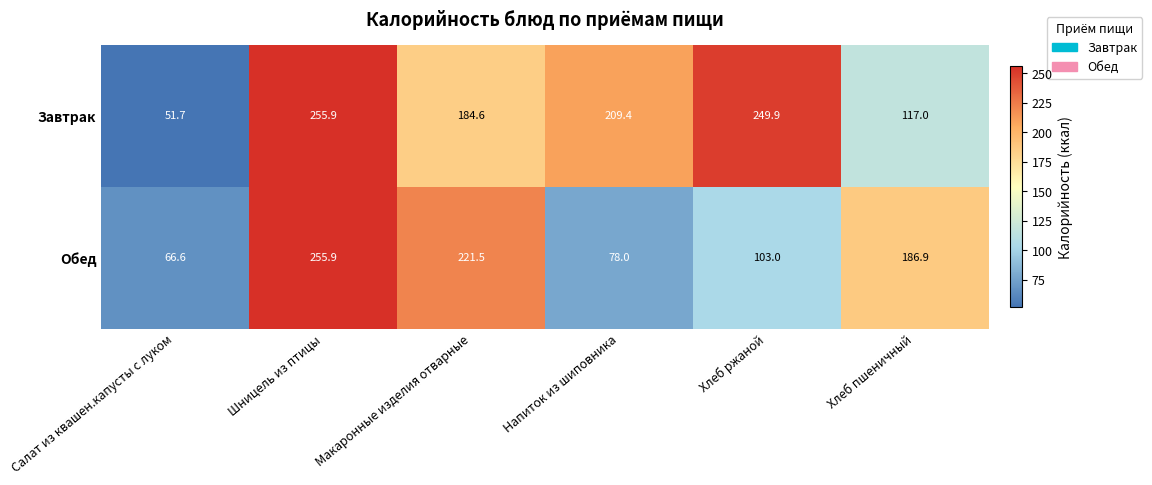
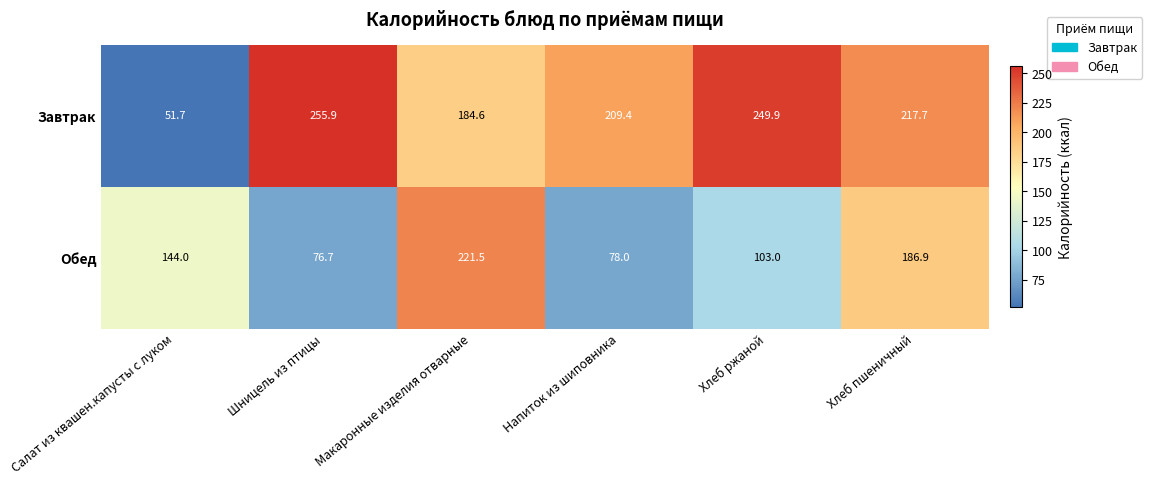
  {
    "Завтрак": {
      "Салат из квашен.капусты с луком": 51.7,
      "Шницель из птицы": 255.9,
      "Макаронные изделия отварные": 184.6,
      "Напиток из шиповника": 209.4,
      "Хлеб ржаной": 249.9,
-     "Хлеб пшеничный": 117.0
+     "Хлеб пшеничный": 217.7
    },
    "Обед": {
-     "Салат из квашен.капусты с луком": 66.6,
-     "Шницель из птицы": 255.9,
+     "Салат из квашен.капусты с луком": 144.0,
+     "Шницель из птицы": 76.7,
      "Макаронные изделия отварные": 221.5,
      "Напиток из шиповника": 78.0,
      "Хлеб ржаной": 103.0,
      "Хлеб пшеничный": 186.9
    }
  }
